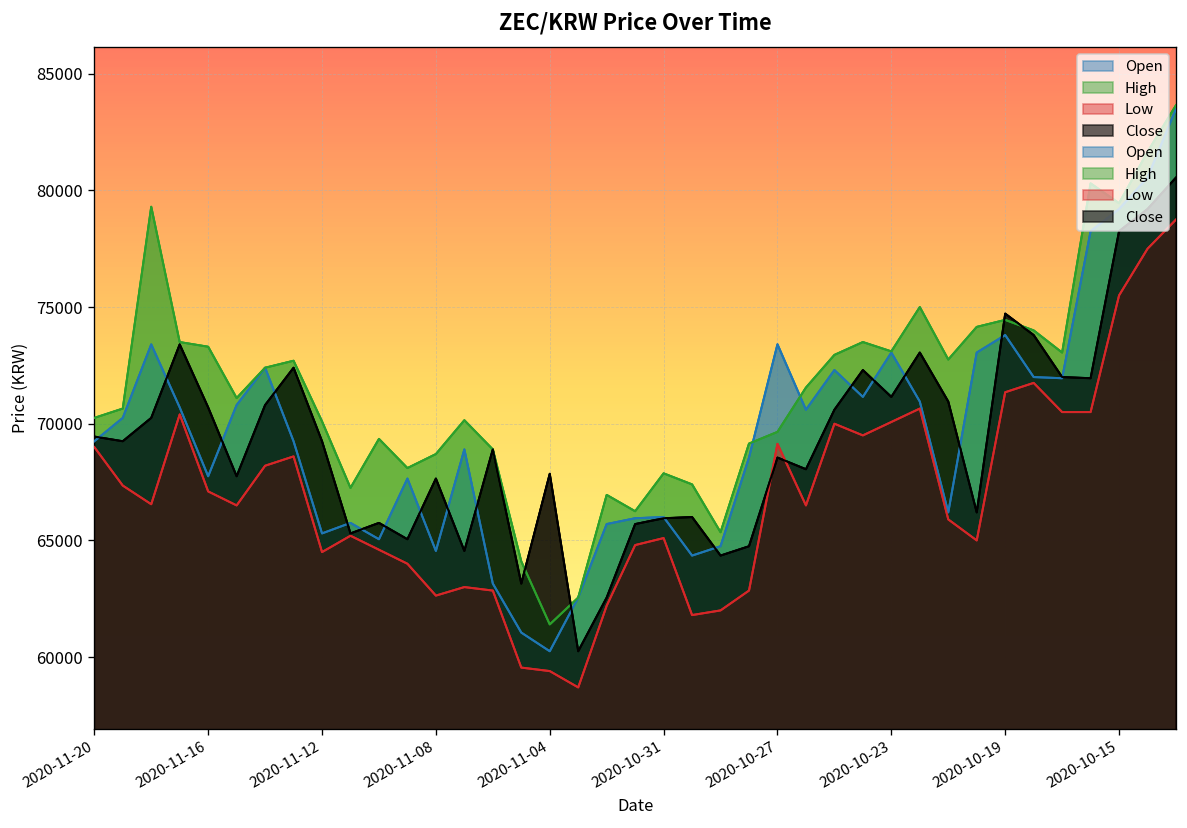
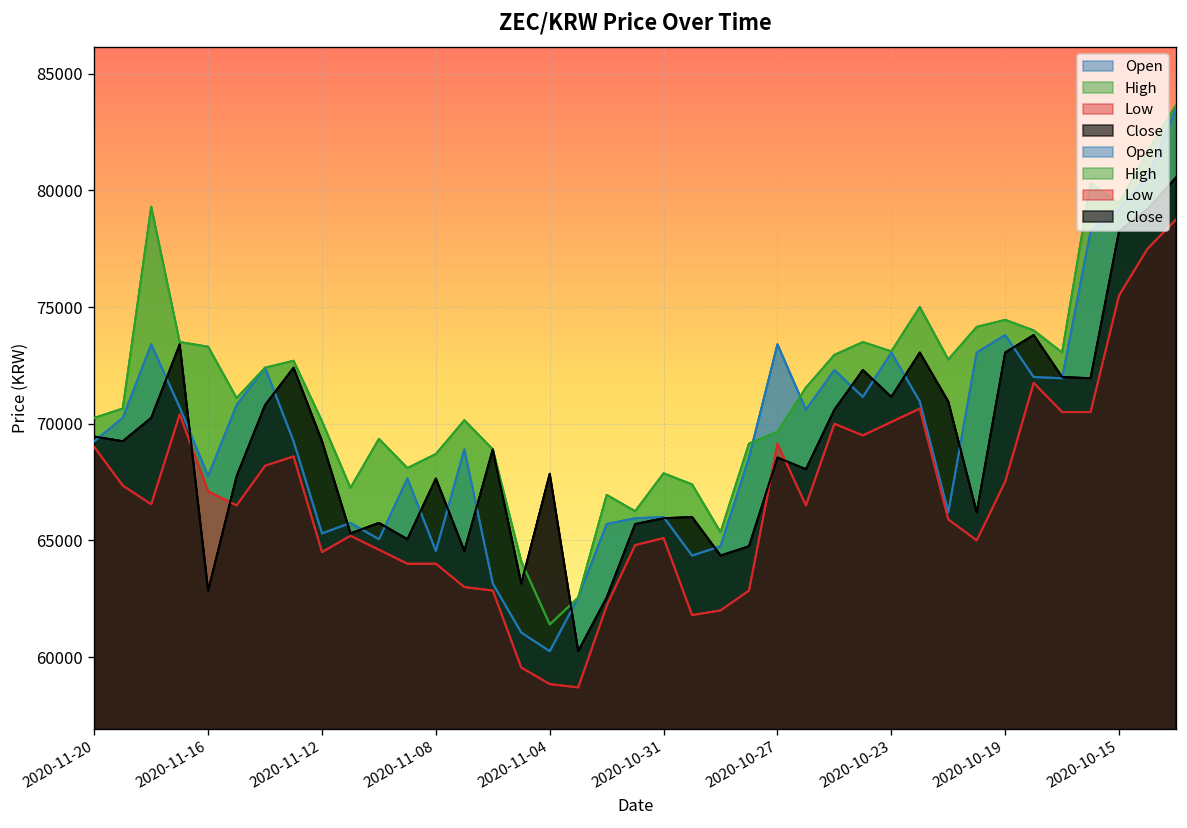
  {
    "Open": {
      "2020-11-20": 69300,
      "2020-11-16": 67800,
      "2020-11-12": 65300,
      "2020-11-08": 64600,
      "2020-11-04": 60300,
      "2020-10-27": 73400,
      "2020-10-19": 73800
    },
    "High": {
      "2020-11-20": 70300,
      "2020-11-16": 73300,
      "2020-11-12": 70100,
      "2020-11-08": 68700,
      "2020-11-04": 61400,
      "2020-10-31": 67900,
      "2020-10-27": 69700,
      "2020-10-19": 74500
    },
    "Low": {
      "2020-11-20": 69000,
      "2020-11-16": 67100,
      "2020-11-12": 64500,
-     "2020-11-08": 62600,
-     "2020-11-04": 59400,
+     "2020-11-08": 64000,
+     "2020-11-04": 58800,
      "2020-10-31": 65100,
      "2020-10-27": 69100,
      "2020-10-23": 70100,
-     "2020-10-19": 71400,
+     "2020-10-19": 67500,
      "2020-10-15": 75500
    },
    "Close": {
      "2020-11-20": 69500,
-     "2020-11-16": 70700,
+     "2020-11-16": 62800,
      "2020-11-12": 69300,
      "2020-11-08": 67700,
      "2020-11-04": 67900,
      "2020-10-27": 68600,
      "2020-10-23": 71200,
-     "2020-10-19": 74700
+     "2020-10-19": 73100
    }
  }
